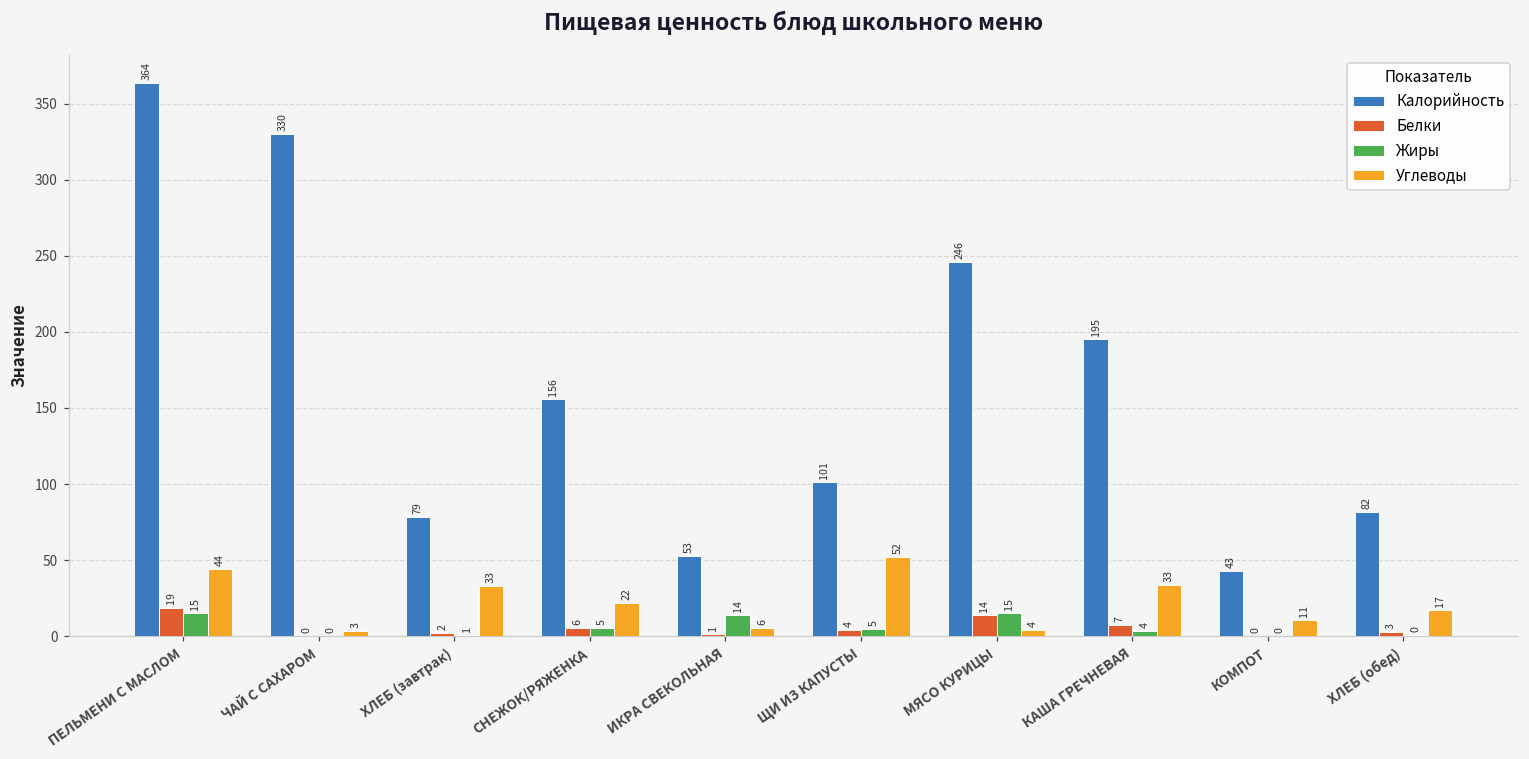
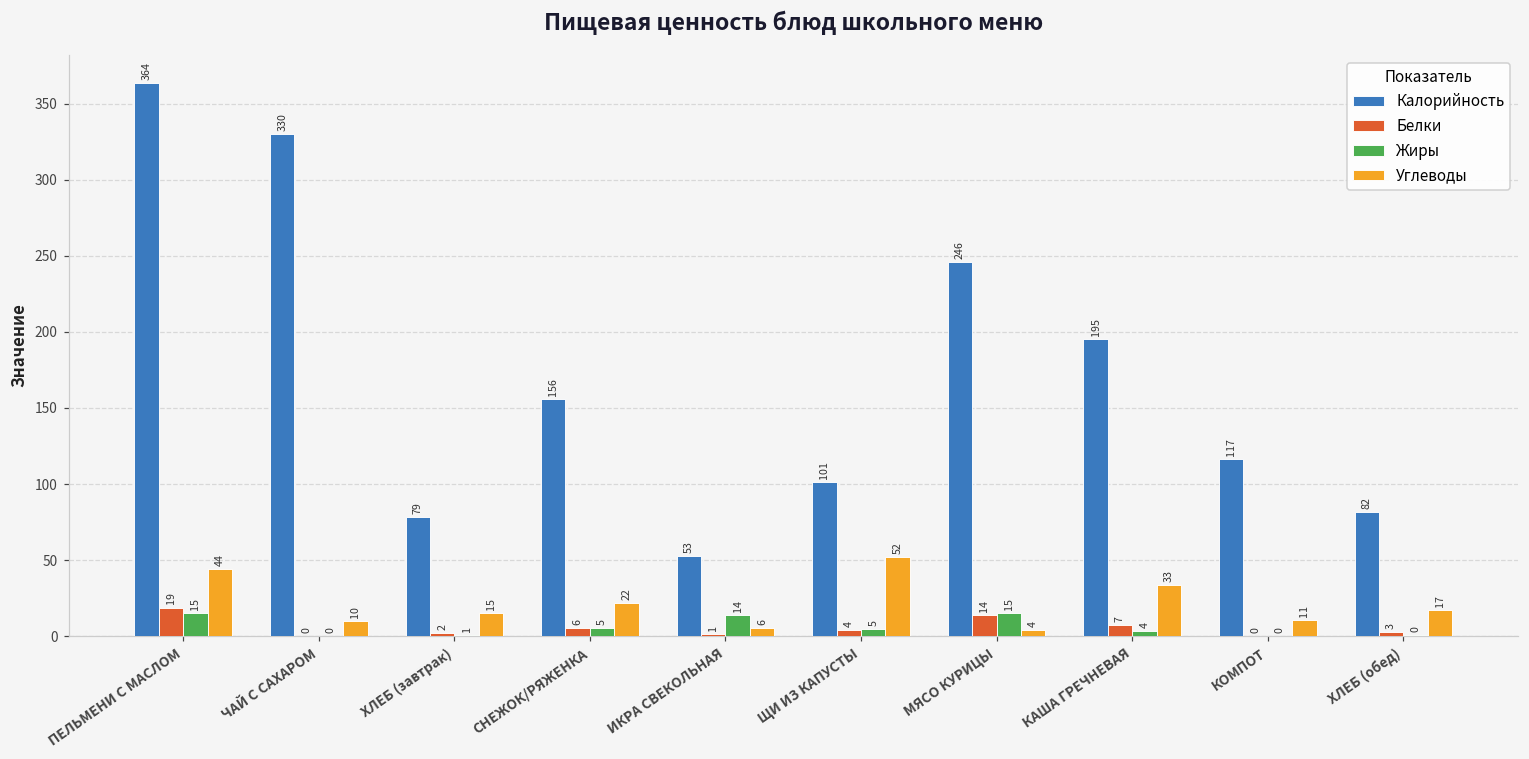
  {
    "Калорийность": {
      "ПЕЛЬМЕНИ С МАСЛОМ": 364,
      "ЧАЙ С САХАРОМ": 330,
      "ХЛЕБ (завтрак)": 79,
      "СНЕЖОК/РЯЖЕНКА": 156,
      "ИКРА СВЕКОЛЬНАЯ": 53,
      "ЩИ ИЗ КАПУСТЫ": 101,
      "МЯСО КУРИЦЫ": 246,
      "КАША ГРЕЧНЕВАЯ": 195,
-     "КОМПОТ": 43,
+     "КОМПОТ": 117,
      "ХЛЕБ (обед)": 82
    },
    "Белки": {
      "ПЕЛЬМЕНИ С МАСЛОМ": 19,
      "ЧАЙ С САХАРОМ": 0,
      "ХЛЕБ (завтрак)": 2,
      "СНЕЖОК/РЯЖЕНКА": 6,
      "ИКРА СВЕКОЛЬНАЯ": 1,
      "ЩИ ИЗ КАПУСТЫ": 4,
      "МЯСО КУРИЦЫ": 14,
      "КАША ГРЕЧНЕВАЯ": 7,
      "КОМПОТ": 0,
      "ХЛЕБ (обед)": 3
    },
    "Жиры": {
      "ПЕЛЬМЕНИ С МАСЛОМ": 15,
      "ЧАЙ С САХАРОМ": 0,
      "ХЛЕБ (завтрак)": 1,
      "СНЕЖОК/РЯЖЕНКА": 5,
      "ИКРА СВЕКОЛЬНАЯ": 14,
      "ЩИ ИЗ КАПУСТЫ": 5,
      "МЯСО КУРИЦЫ": 15,
      "КАША ГРЕЧНЕВАЯ": 4,
      "КОМПОТ": 0,
      "ХЛЕБ (обед)": 0
    },
    "Углеводы": {
      "ПЕЛЬМЕНИ С МАСЛОМ": 44,
-     "ЧАЙ С САХАРОМ": 3,
-     "ХЛЕБ (завтрак)": 33,
+     "ЧАЙ С САХАРОМ": 10,
+     "ХЛЕБ (завтрак)": 15,
      "СНЕЖОК/РЯЖЕНКА": 22,
      "ИКРА СВЕКОЛЬНАЯ": 6,
      "ЩИ ИЗ КАПУСТЫ": 52,
      "МЯСО КУРИЦЫ": 4,
      "КАША ГРЕЧНЕВАЯ": 33,
      "КОМПОТ": 11,
      "ХЛЕБ (обед)": 17
    }
  }
